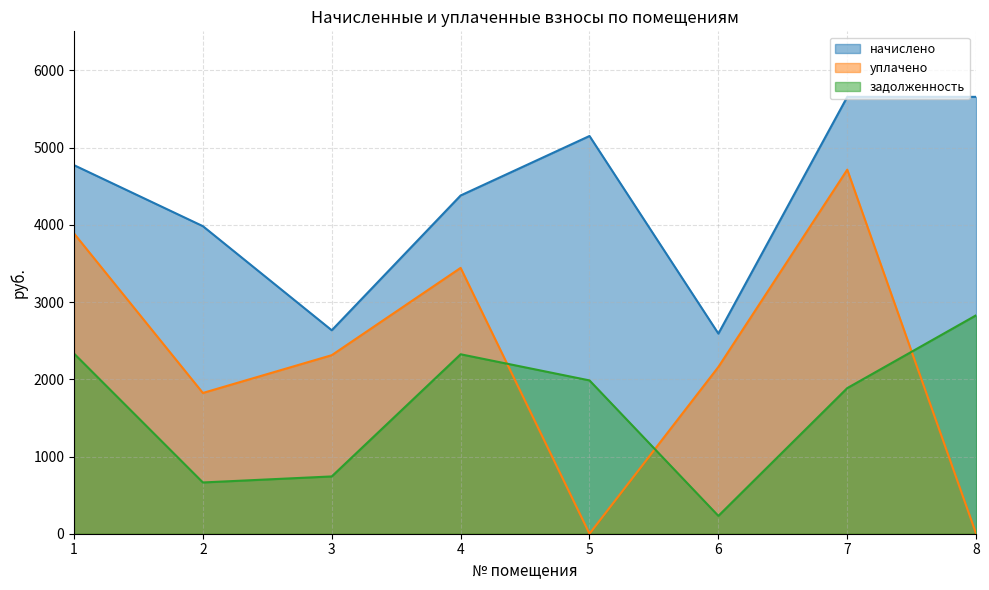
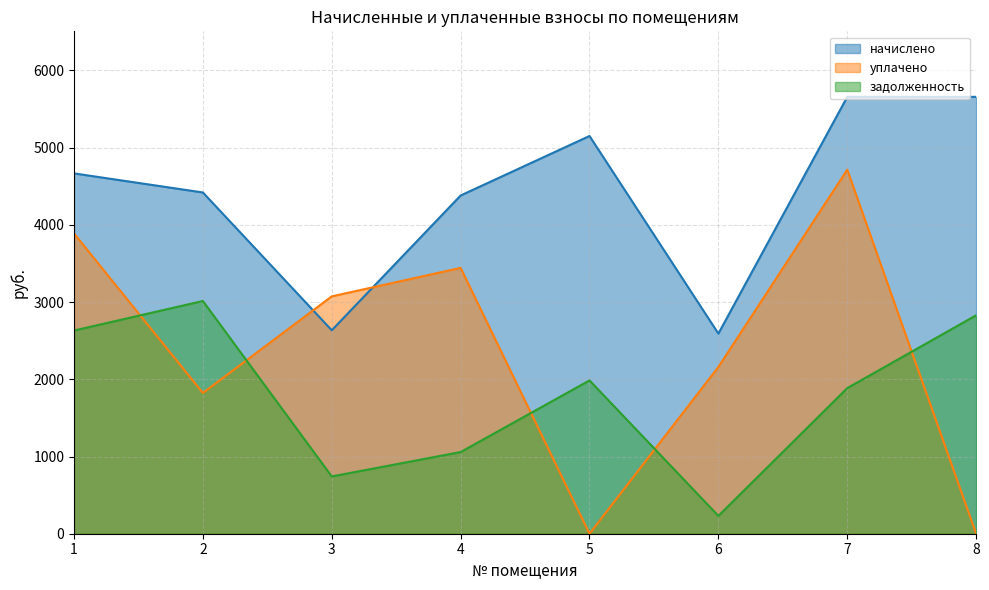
  {
    "начислено": {
-     "1": 4800,
-     "2": 4000,
+     "1": 4700,
+     "2": 4400,
      "3": 2600,
      "4": 4400,
      "5": 5200,
      "6": 2600,
      "8": 5700
    },
    "уплачено": {
      "1": 3900,
      "2": 1800,
-     "3": 2300,
+     "3": 3100,
      "4": 3400,
      "5": 0,
      "6": 2200,
      "7": 4700,
      "8": 0
    },
    "задолженность": {
-     "1": 2300,
-     "2": 700,
+     "1": 2600,
+     "2": 3000,
      "3": 700,
-     "4": 2300,
+     "4": 1100,
      "5": 2000,
      "6": 200,
      "7": 1900,
      "8": 2800
    }
  }
